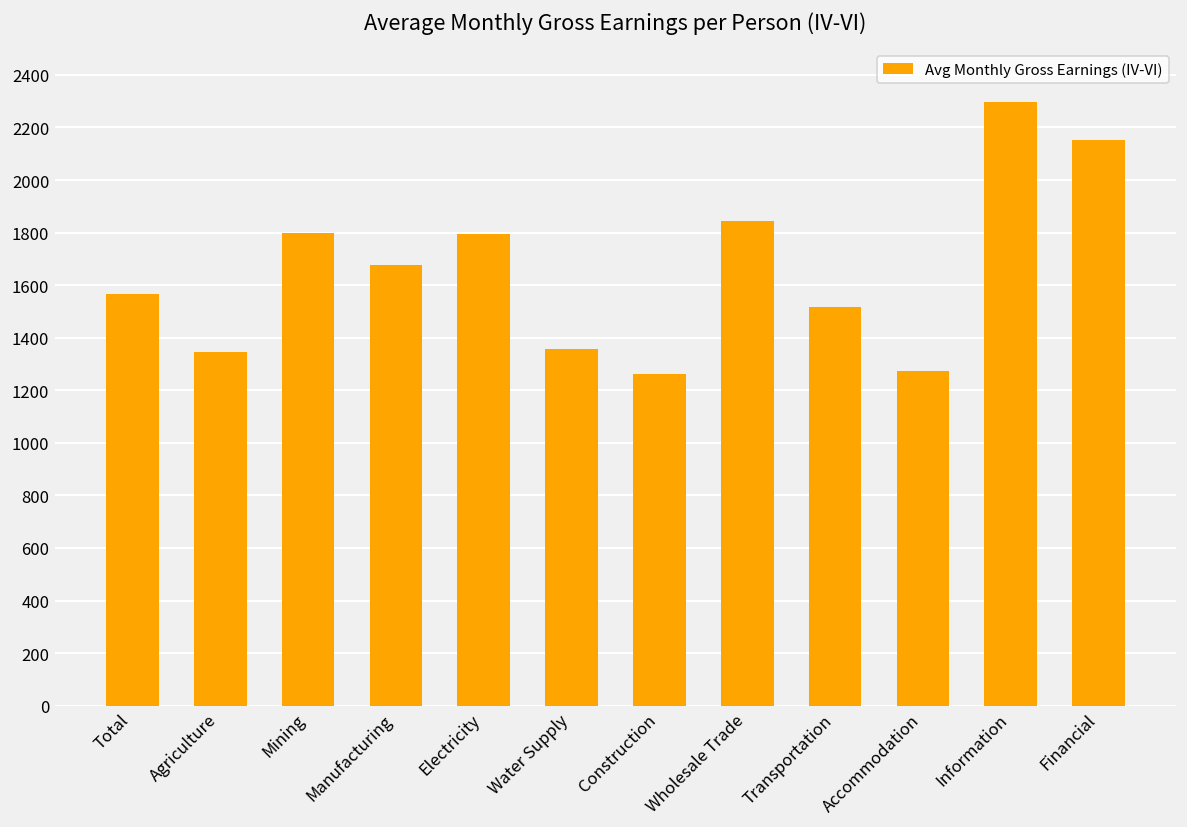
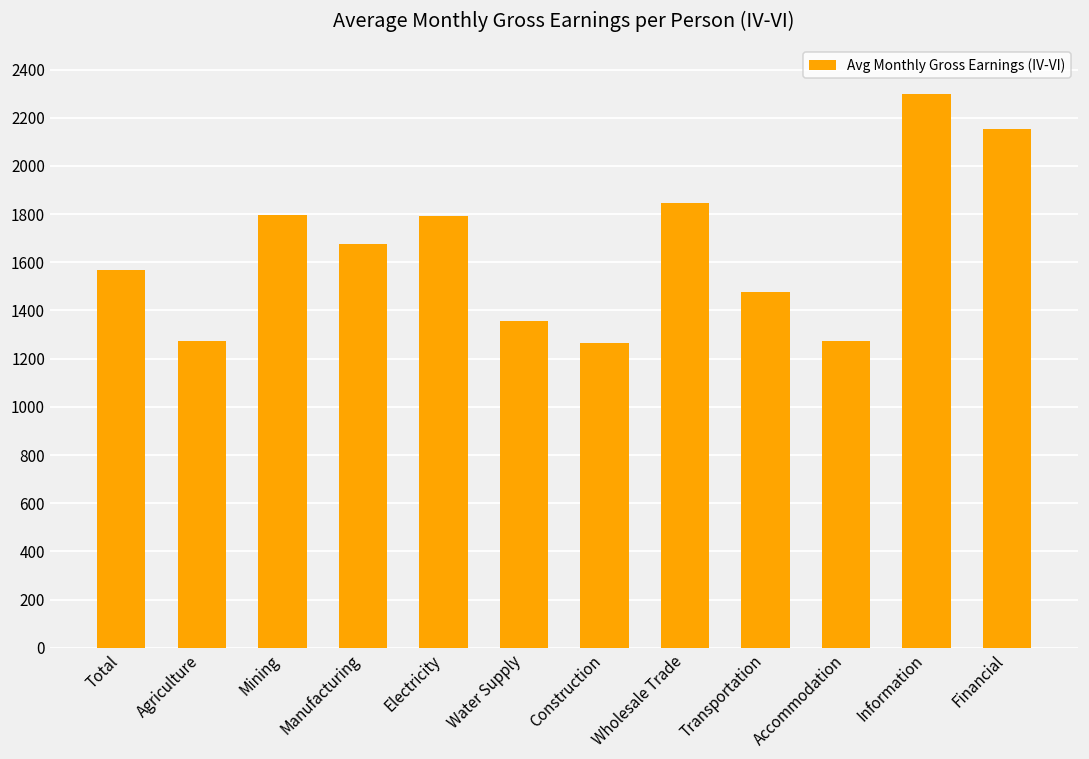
  {
    "Total": 1570,
-   "Agriculture": 1340,
+   "Agriculture": 1270,
    "Mining": 1800,
    "Manufacturing": 1680,
    "Electricity": 1790,
    "Water Supply": 1360,
    "Construction": 1260,
    "Wholesale Trade": 1850,
-   "Transportation": 1520,
+   "Transportation": 1480,
    "Accommodation": 1270,
    "Information": 2300,
    "Financial": 2150
  }
